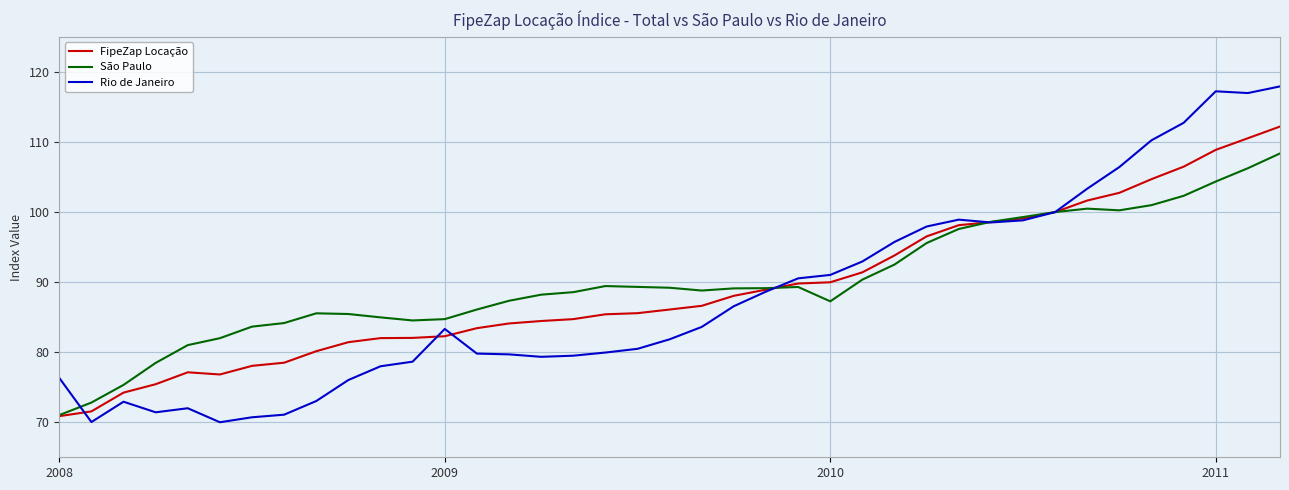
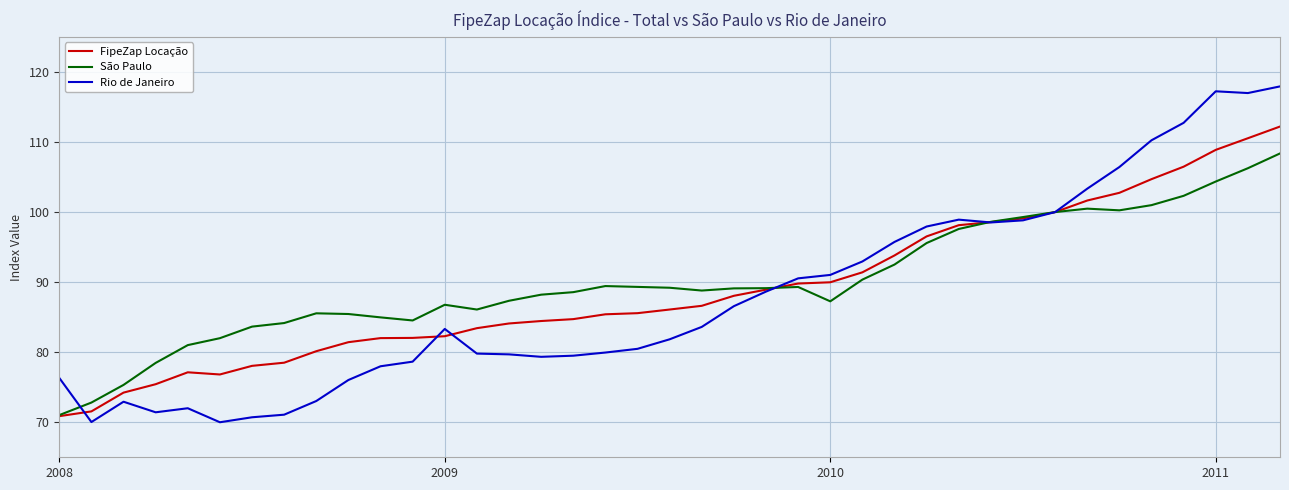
  {
    "FipeZap Locação": {
      "2009": 82,
      "2010": 90,
      "2011": 109
    },
    "São Paulo": {
-     "2009": 85,
+     "2009": 87,
      "2010": 87,
      "2011": 104
    },
    "Rio de Janeiro": {
      "2008": 76,
      "2009": 83,
      "2010": 91,
      "2011": 117
    }
  }
